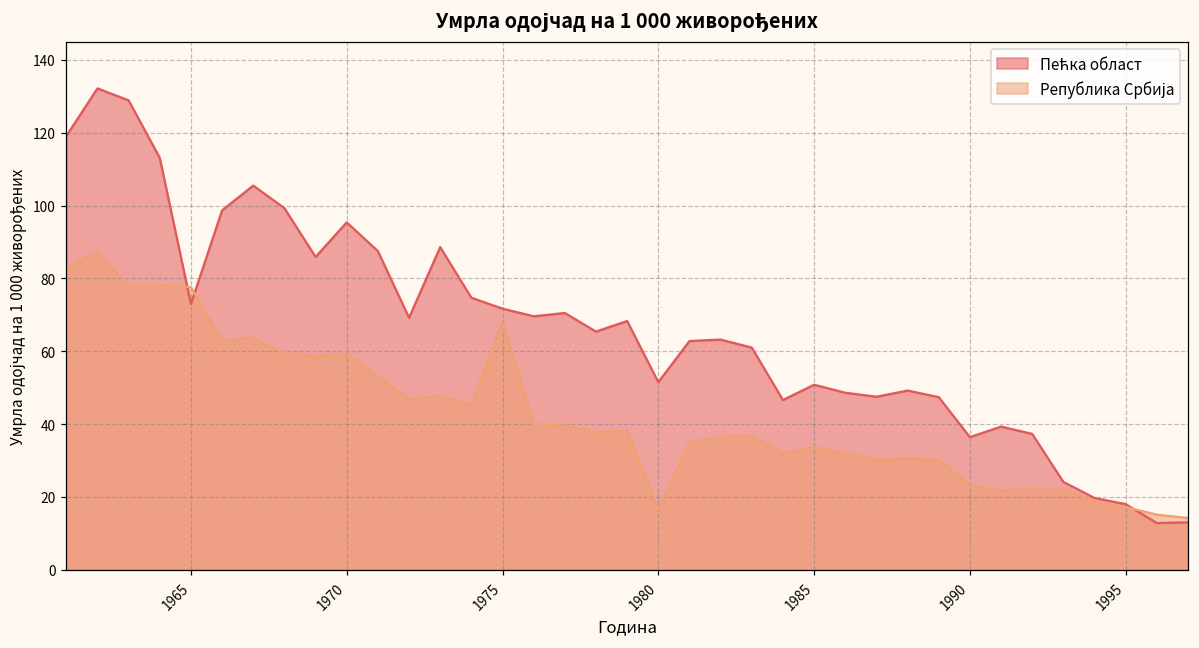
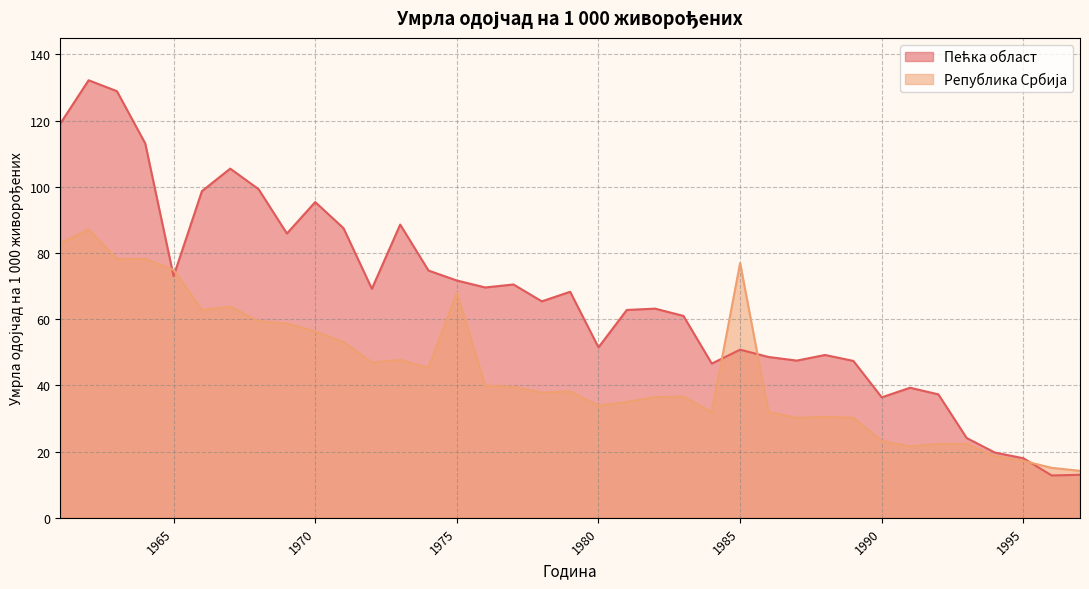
  {
    "Пећка област": {
      "1965": 73,
      "1970": 95,
      "1975": 72,
      "1980": 52,
      "1985": 51,
      "1990": 36,
      "1995": 18
    },
    "Република Србија": {
-     "1965": 78,
-     "1970": 59,
+     "1965": 75,
+     "1970": 56,
      "1975": 68,
-     "1980": 17,
-     "1985": 34,
+     "1980": 34,
+     "1985": 77,
      "1990": 23,
      "1995": 17
    }
  }
